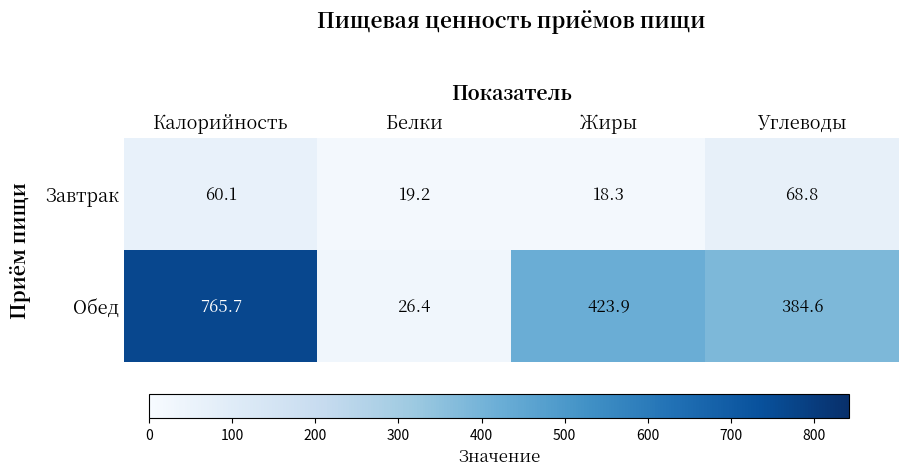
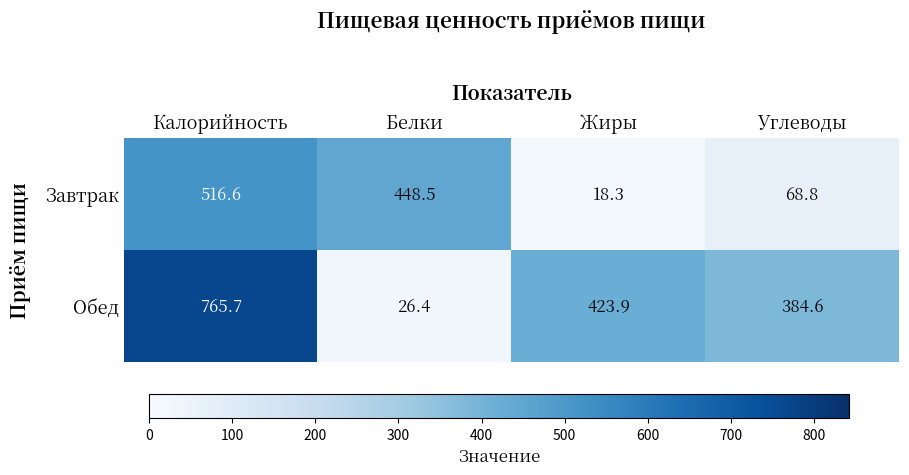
  {
    "Завтрак": {
-     "Калорийность": 60.1,
-     "Белки": 19.2,
+     "Калорийность": 516.6,
+     "Белки": 448.5,
      "Жиры": 18.3,
      "Углеводы": 68.8
    },
    "Обед": {
      "Калорийность": 765.7,
      "Белки": 26.4,
      "Жиры": 423.9,
      "Углеводы": 384.6
    }
  }
